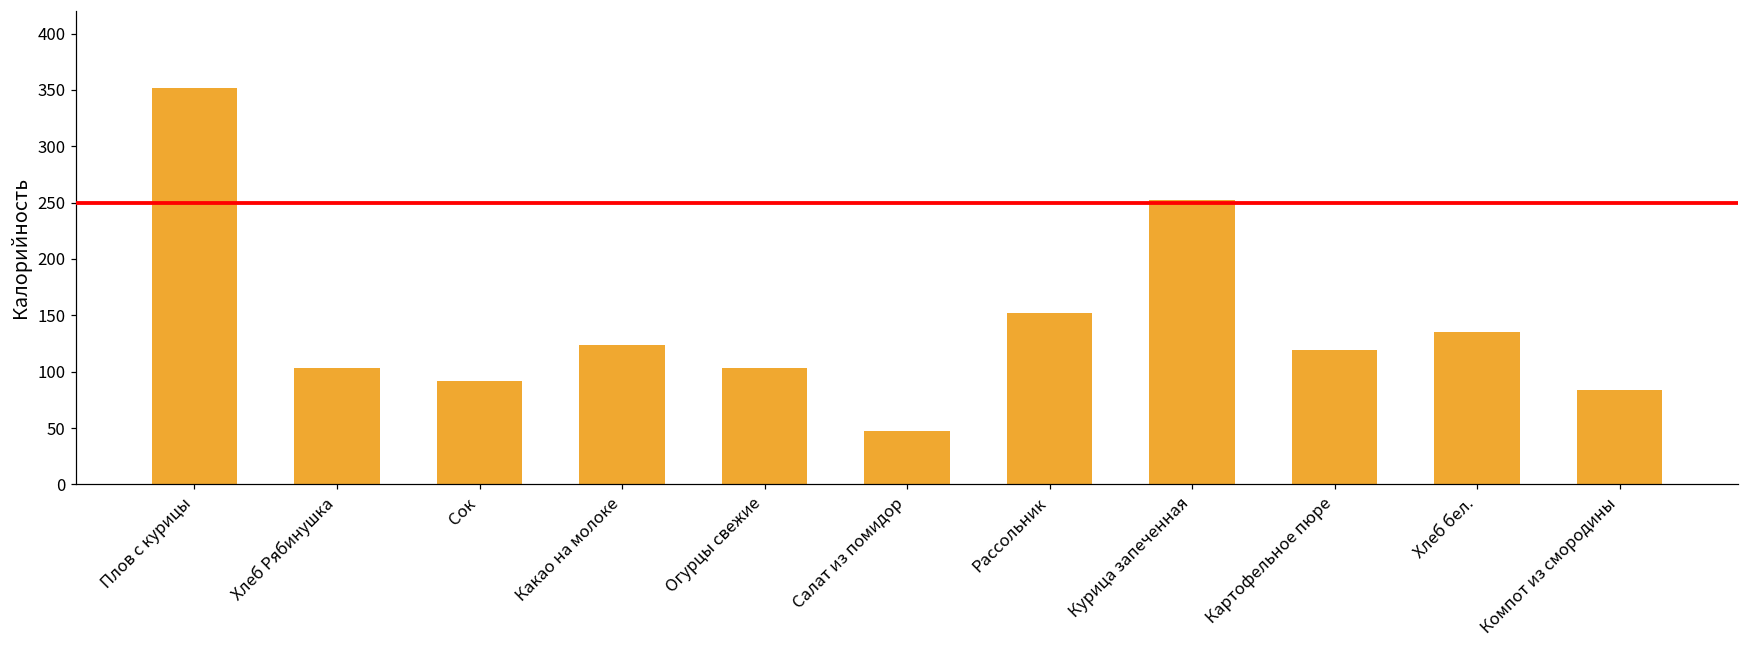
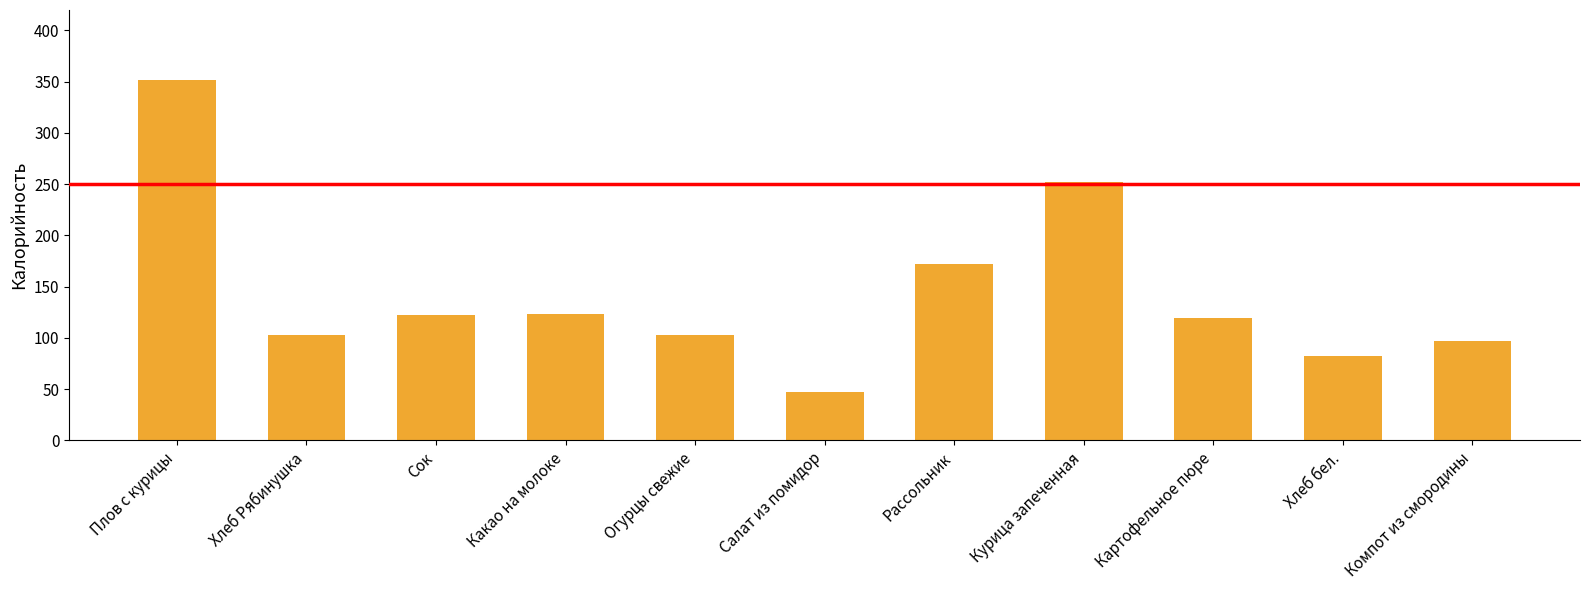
  {
    "Плов с курицы": 352,
    "Хлеб Рябинушка": 103,
-   "Сок": 92,
+   "Сок": 122,
    "Какао на молоке": 123,
    "Огурцы свежие": 103,
    "Салат из помидор": 47,
-   "Рассольник": 152,
+   "Рассольник": 172,
    "Курица запеченная": 252,
    "Картофельное пюре": 119,
-   "Хлеб бел.": 136,
-   "Компот из смородины": 84
+   "Хлеб бел.": 82,
+   "Компот из смородины": 97
  }
